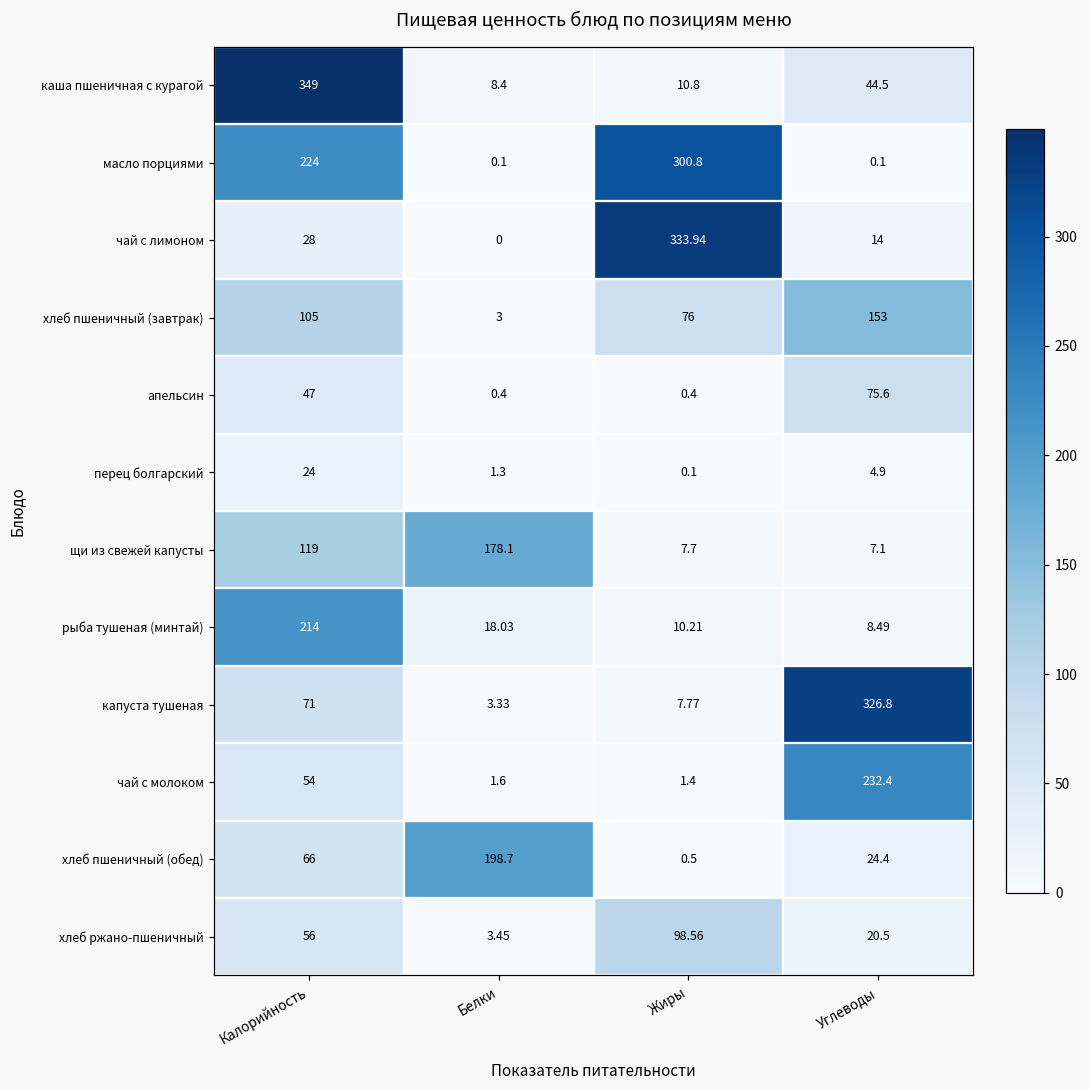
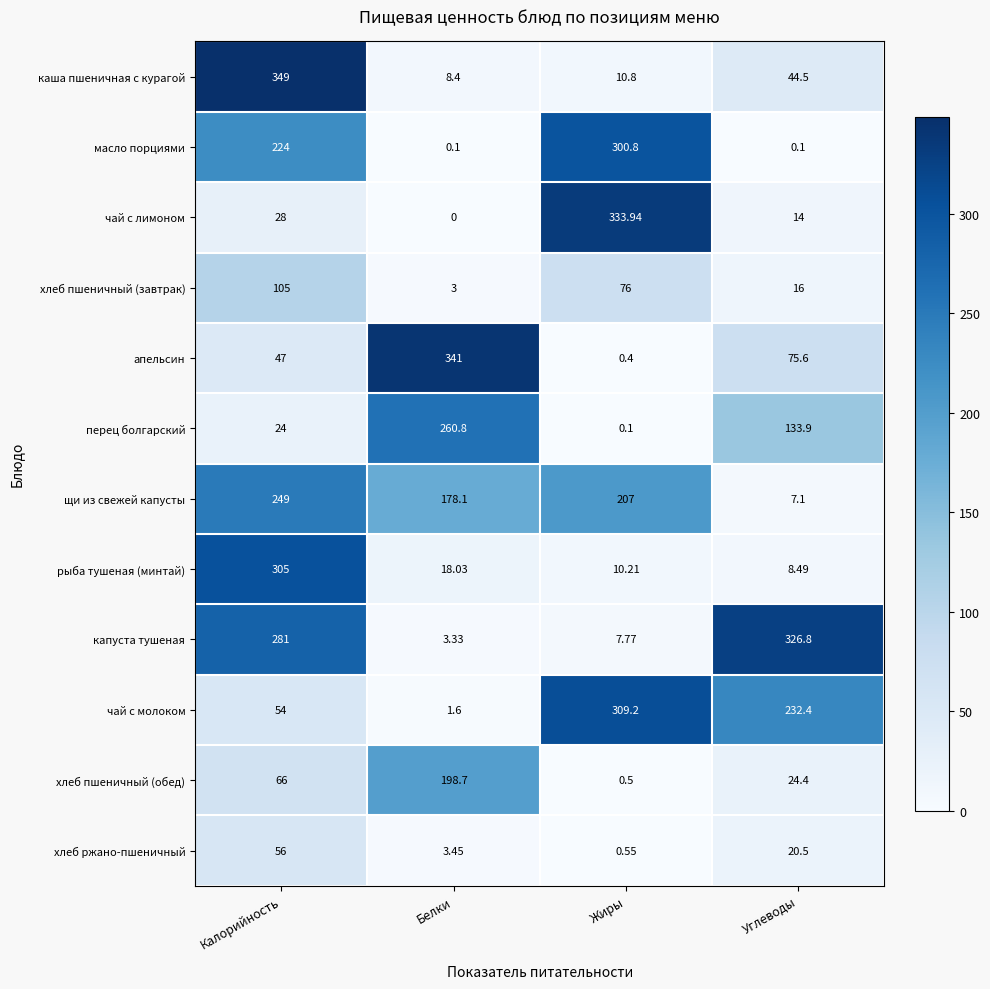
  {
    "каша пшеничная с курагой": {
      "Калорийность": 349,
      "Белки": 8.4,
      "Жиры": 10.8,
      "Углеводы": 44.5
    },
    "масло порциями": {
      "Калорийность": 224,
      "Белки": 0.1,
      "Жиры": 300.8,
      "Углеводы": 0.1
    },
    "чай с лимоном": {
      "Калорийность": 28,
      "Белки": 0,
      "Жиры": 333.94,
      "Углеводы": 14
    },
    "хлеб пшеничный (завтрак)": {
      "Калорийность": 105,
      "Белки": 3,
      "Жиры": 76,
-     "Углеводы": 153
+     "Углеводы": 16
    },
    "апельсин": {
      "Калорийность": 47,
-     "Белки": 0.4,
+     "Белки": 341,
      "Жиры": 0.4,
      "Углеводы": 75.6
    },
    "перец болгарский": {
      "Калорийность": 24,
-     "Белки": 1.3,
+     "Белки": 260.8,
      "Жиры": 0.1,
-     "Углеводы": 4.9
+     "Углеводы": 133.9
    },
    "щи из свежей капусты": {
-     "Калорийность": 119,
+     "Калорийность": 249,
      "Белки": 178.1,
-     "Жиры": 7.7,
+     "Жиры": 207,
      "Углеводы": 7.1
    },
    "рыба тушеная (минтай)": {
-     "Калорийность": 214,
+     "Калорийность": 305,
      "Белки": 18.03,
      "Жиры": 10.21,
      "Углеводы": 8.49
    },
    "капуста тушеная": {
-     "Калорийность": 71,
+     "Калорийность": 281,
      "Белки": 3.33,
      "Жиры": 7.77,
      "Углеводы": 326.8
    },
    "чай с молоком": {
      "Калорийность": 54,
      "Белки": 1.6,
-     "Жиры": 1.4,
+     "Жиры": 309.2,
      "Углеводы": 232.4
    },
    "хлеб пшеничный (обед)": {
      "Калорийность": 66,
      "Белки": 198.7,
      "Жиры": 0.5,
      "Углеводы": 24.4
    },
    "хлеб ржано-пшеничный": {
      "Калорийность": 56,
      "Белки": 3.45,
-     "Жиры": 98.56,
+     "Жиры": 0.55,
      "Углеводы": 20.5
    }
  }
